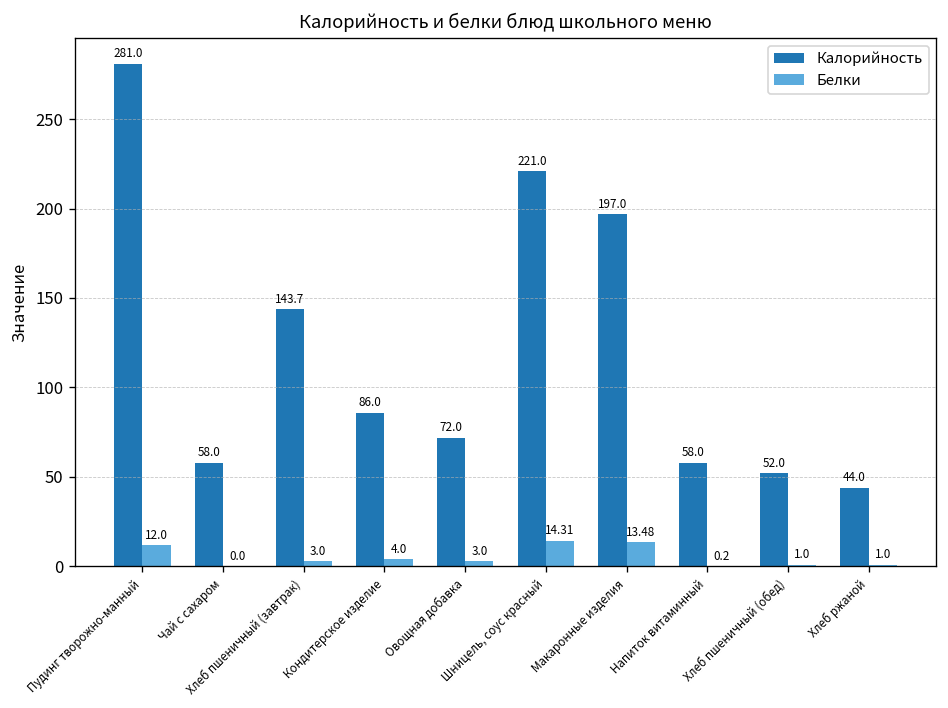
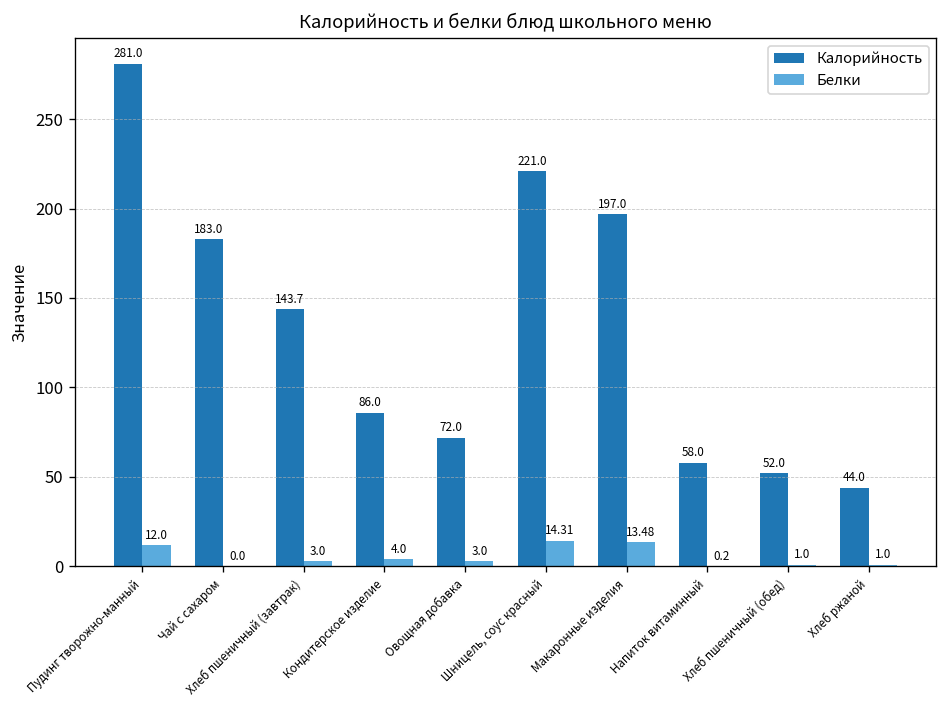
  {
    "Калорийность": {
      "Пудинг творожно-манный": 281.0,
-     "Чай с сахаром": 58.0,
+     "Чай с сахаром": 183.0,
      "Хлеб пшеничный (завтрак)": 143.7,
      "Кондитерское изделие": 86.0,
      "Овощная добавка": 72.0,
      "Шницель, соус красный": 221.0,
      "Макаронные изделия": 197.0,
      "Напиток витаминный": 58.0,
      "Хлеб пшеничный (обед)": 52.0,
      "Хлеб ржаной": 44.0
    },
    "Белки": {
      "Пудинг творожно-манный": 12.0,
      "Чай с сахаром": 0.0,
      "Хлеб пшеничный (завтрак)": 3.0,
      "Кондитерское изделие": 4.0,
      "Овощная добавка": 3.0,
      "Шницель, соус красный": 14.31,
      "Макаронные изделия": 13.48,
      "Напиток витаминный": 0.2,
      "Хлеб пшеничный (обед)": 1.0,
      "Хлеб ржаной": 1.0
    }
  }
